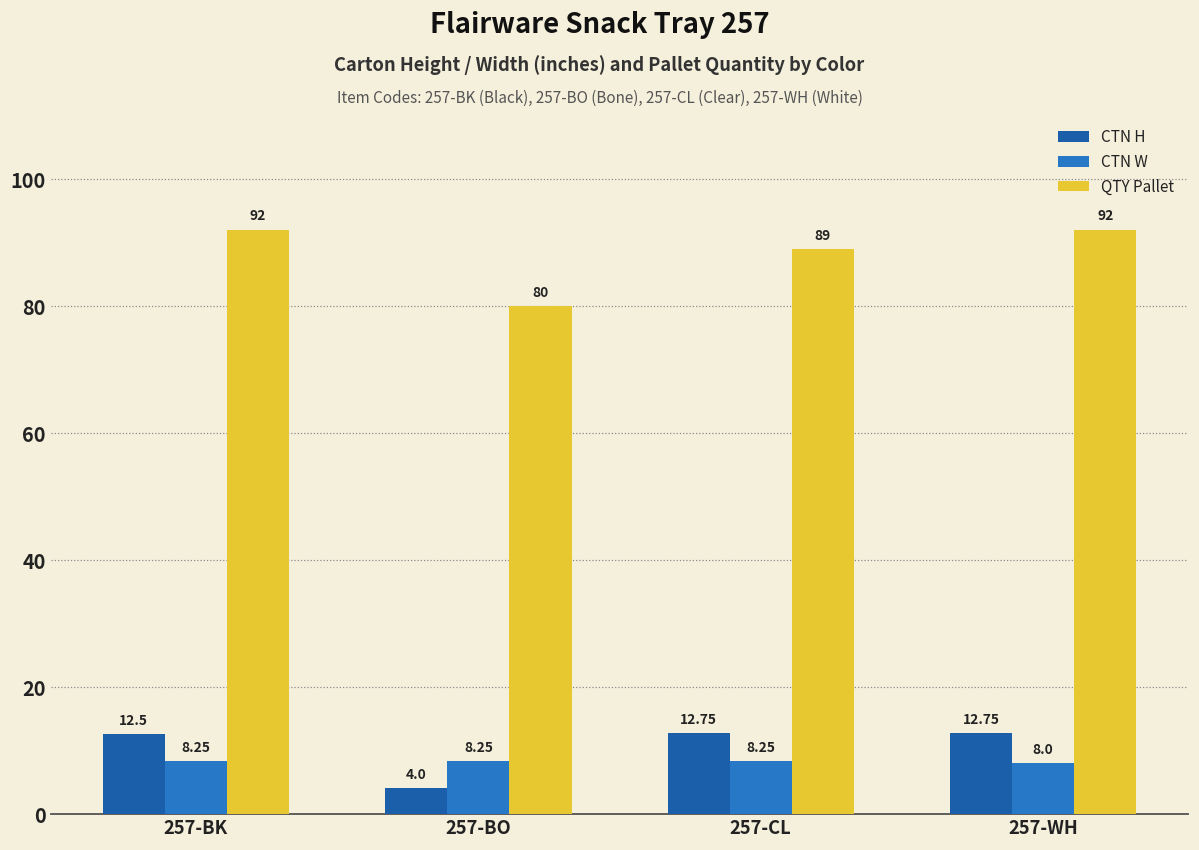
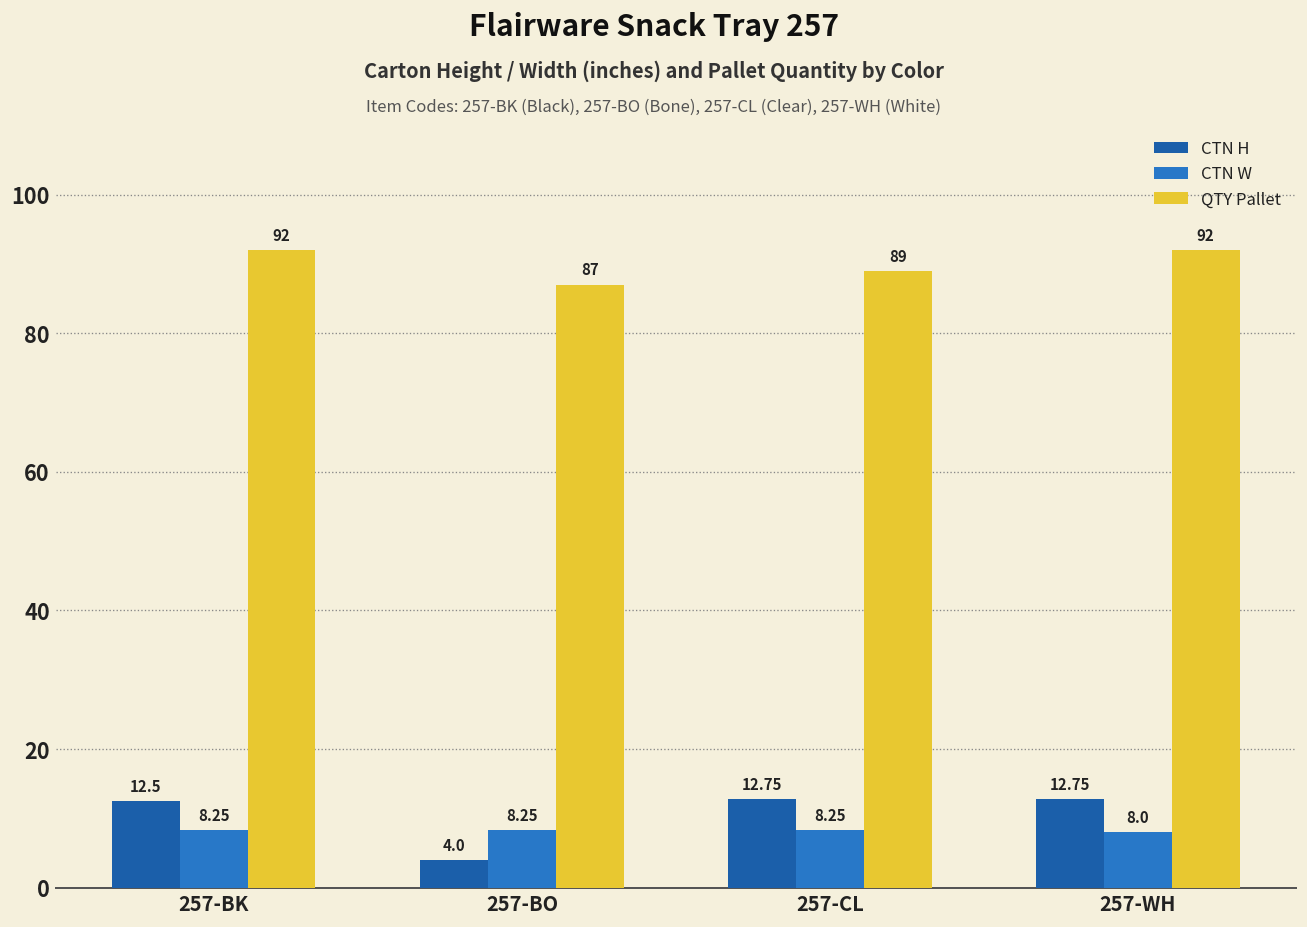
  {
    "QTY Pallet": {
      "257-BK": 92,
-     "257-BO": 80,
+     "257-BO": 87,
      "257-CL": 89,
      "257-WH": 92
    }
  }
